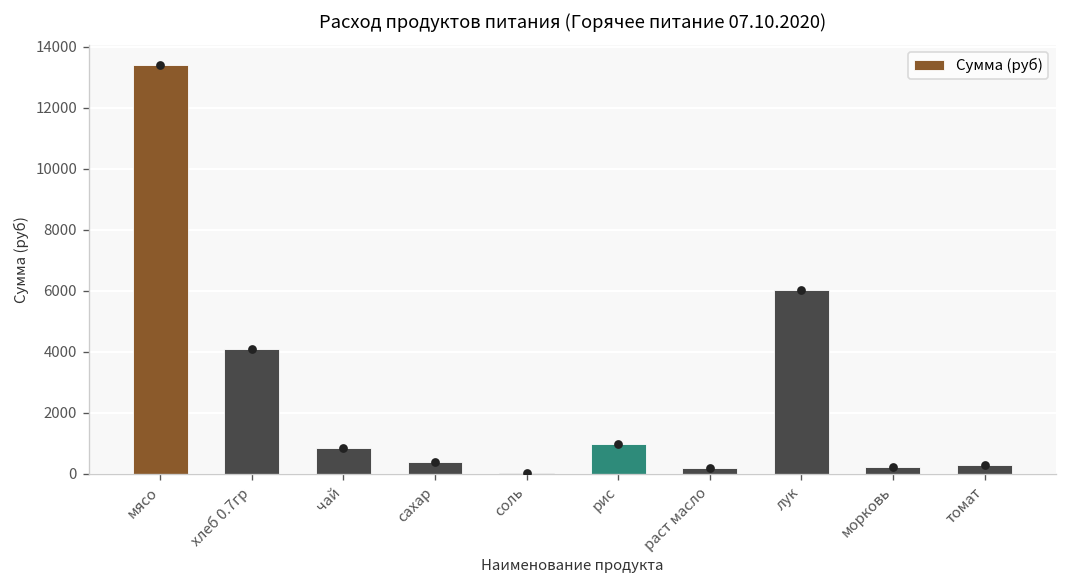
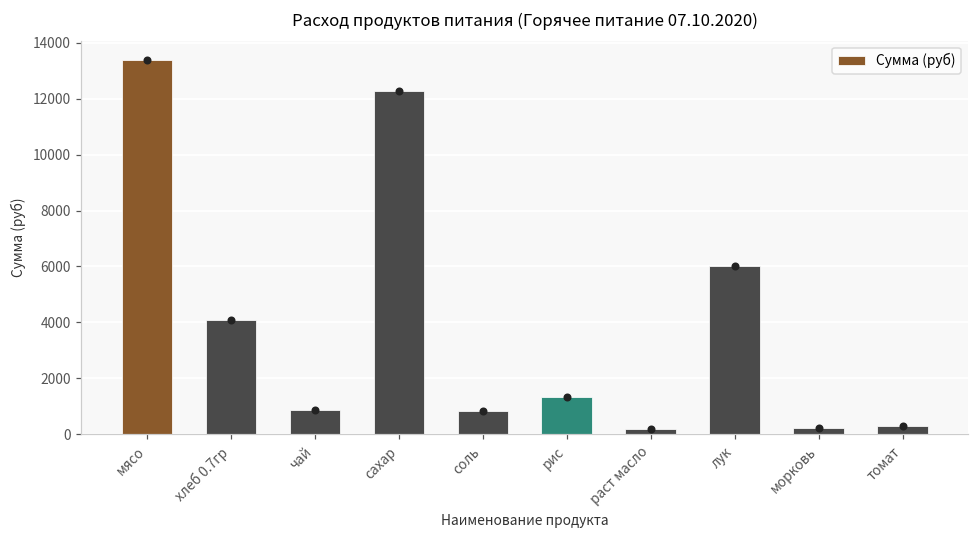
  {
    "Сумма (руб)": {
      "мясо": 13400,
      "хлеб 0.7гр": 4100,
      "чай": 900,
-     "сахар": 400,
-     "соль": 0,
-     "рис": 1000,
+     "сахар": 12300,
+     "соль": 800,
+     "рис": 1300,
      "раст масло": 200,
      "лук": 6000,
      "морковь": 200,
      "томат": 300
    }
  }
